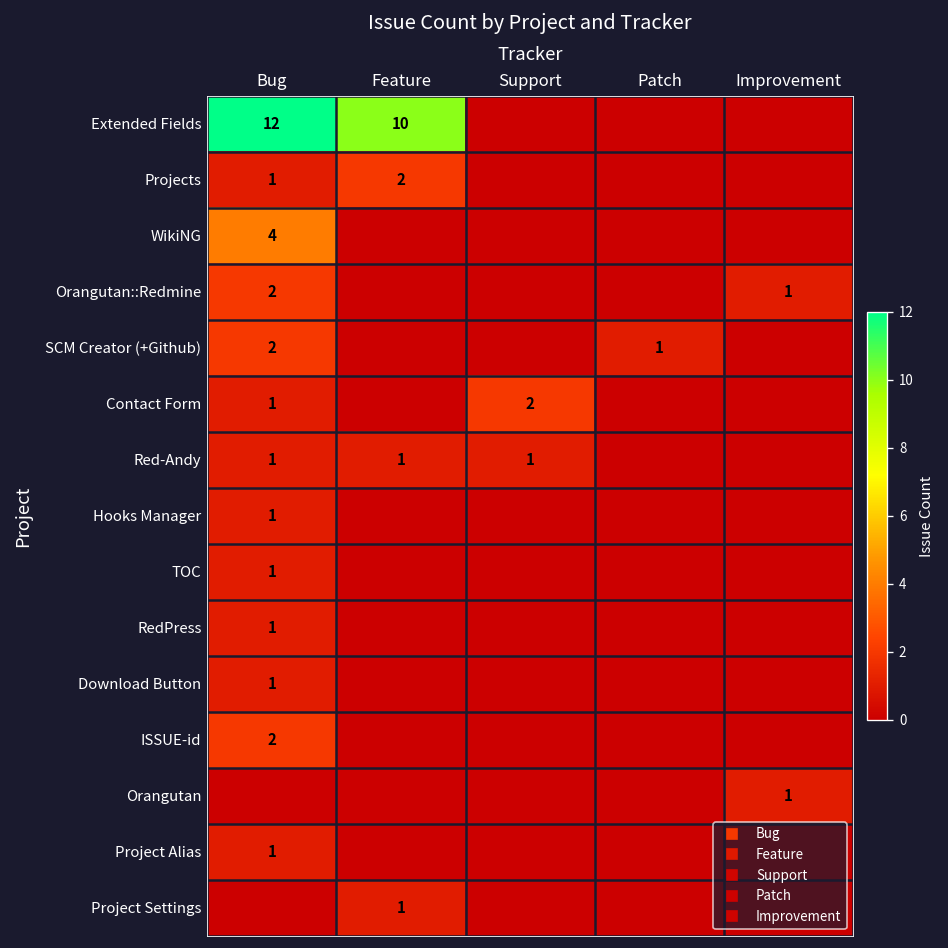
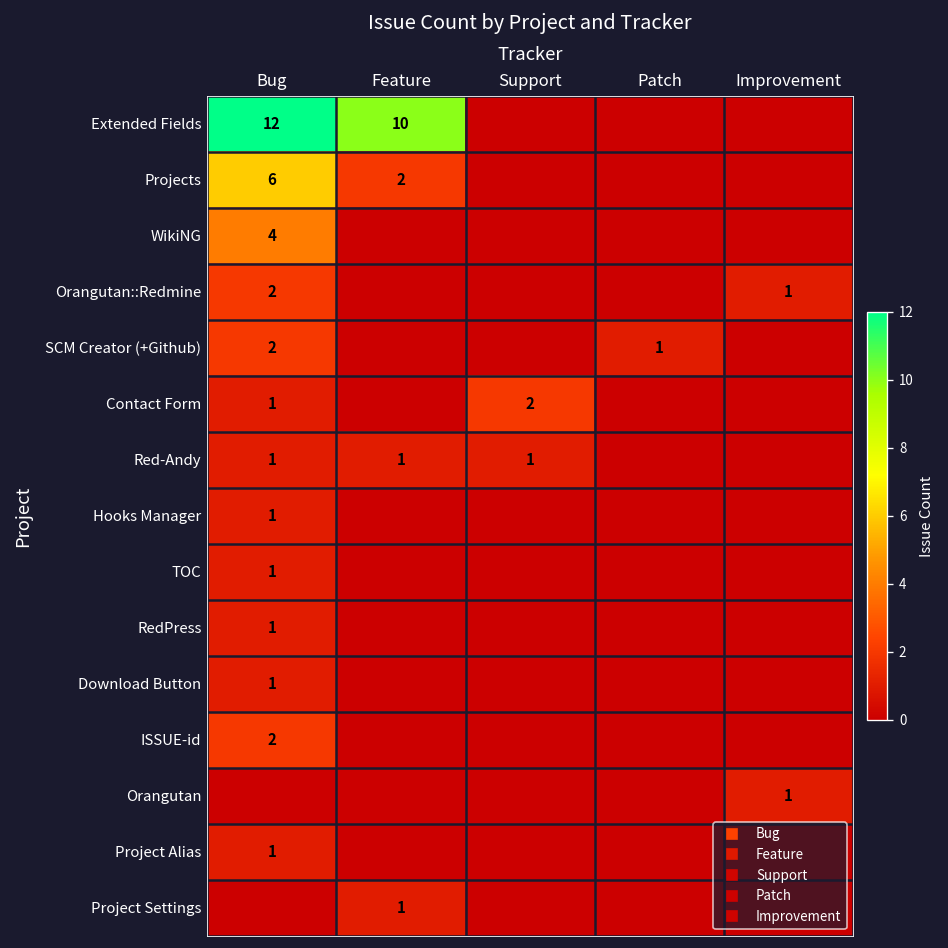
  {
    "Extended Fields": {
      "Bug": 12,
      "Feature": 10
    },
    "Projects": {
-     "Bug": 1,
+     "Bug": 6,
      "Feature": 2
    },
    "WikiNG": {
      "Bug": 4
    },
    "Orangutan::Redmine": {
      "Bug": 2,
      "Improvement": 1
    },
    "SCM Creator (+Github)": {
      "Bug": 2,
      "Patch": 1
    },
    "Contact Form": {
      "Bug": 1,
      "Support": 2
    },
    "Red-Andy": {
      "Bug": 1,
      "Feature": 1,
      "Support": 1
    },
    "Hooks Manager": {
      "Bug": 1
    },
    "TOC": {
      "Bug": 1
    },
    "RedPress": {
      "Bug": 1
    },
    "Download Button": {
      "Bug": 1
    },
    "ISSUE-id": {
      "Bug": 2
    },
    "Orangutan": {
      "Improvement": 1
    },
    "Project Alias": {
      "Bug": 1
    },
    "Project Settings": {
      "Feature": 1
    }
  }
